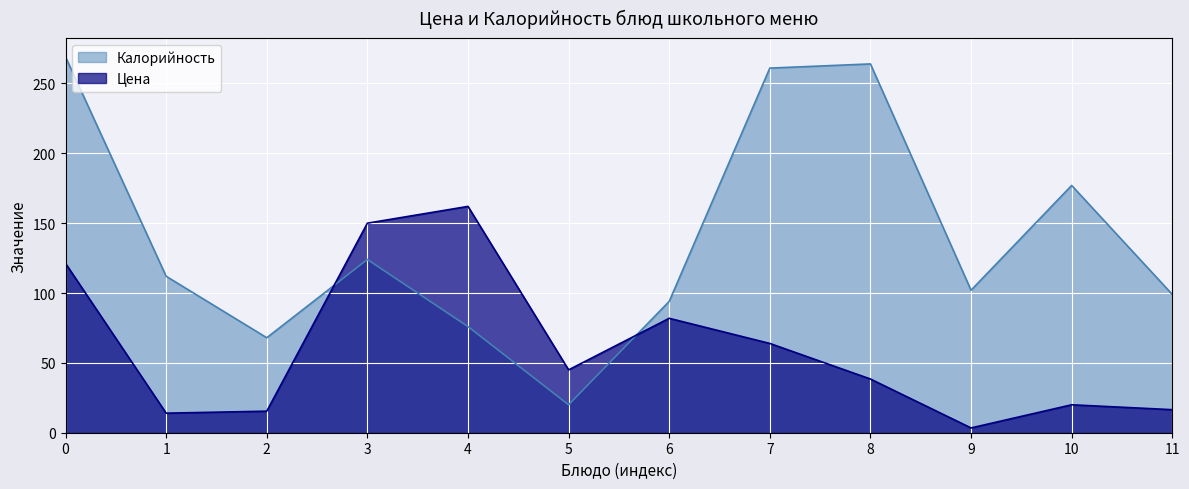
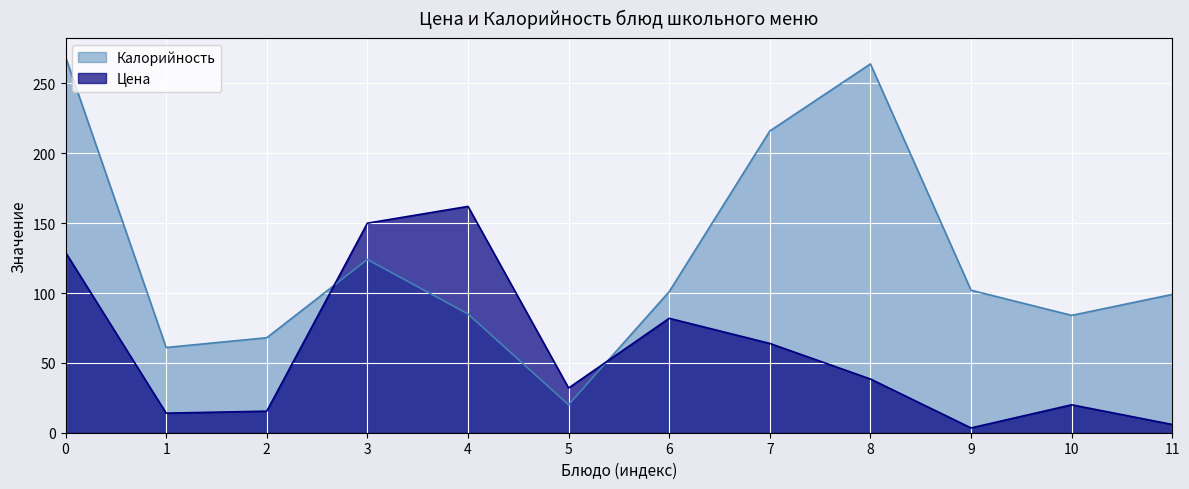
  {
    "Калорийность": {
      "0": 269,
-     "1": 112,
+     "1": 61,
      "2": 68,
      "3": 124,
-     "4": 76,
+     "4": 85,
      "5": 20,
-     "6": 94,
-     "7": 261,
+     "6": 101,
+     "7": 216,
      "8": 264,
      "9": 102,
-     "10": 177,
+     "10": 84,
      "11": 99
    },
    "Цена": {
-     "0": 121,
+     "0": 129,
      "1": 14,
      "2": 15,
      "3": 150,
      "4": 162,
-     "5": 45,
+     "5": 32,
      "6": 82,
      "7": 64,
      "8": 38,
      "9": 3,
      "10": 20,
-     "11": 17
+     "11": 6
    }
  }
